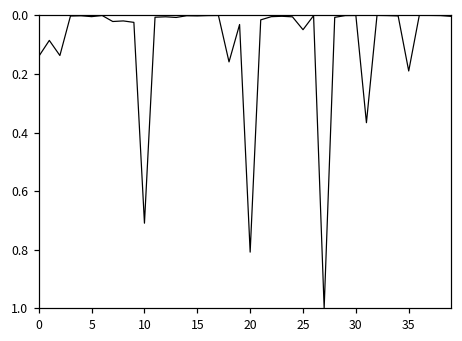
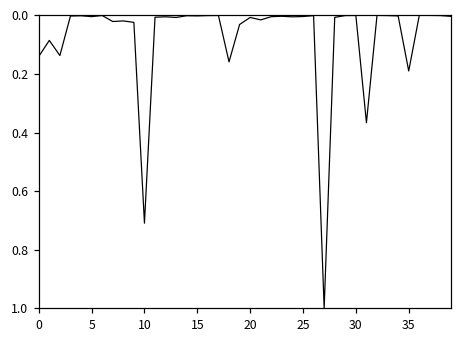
  {
    "0": 0.14,
    "5": 0.00,
    "10": 0.71,
    "15": 0.00,
-   "20": 0.81,
-   "25": 0.05,
+   "20": 0.01,
+   "25": 0.00,
    "30": 0.00,
    "35": 0.19
  }
